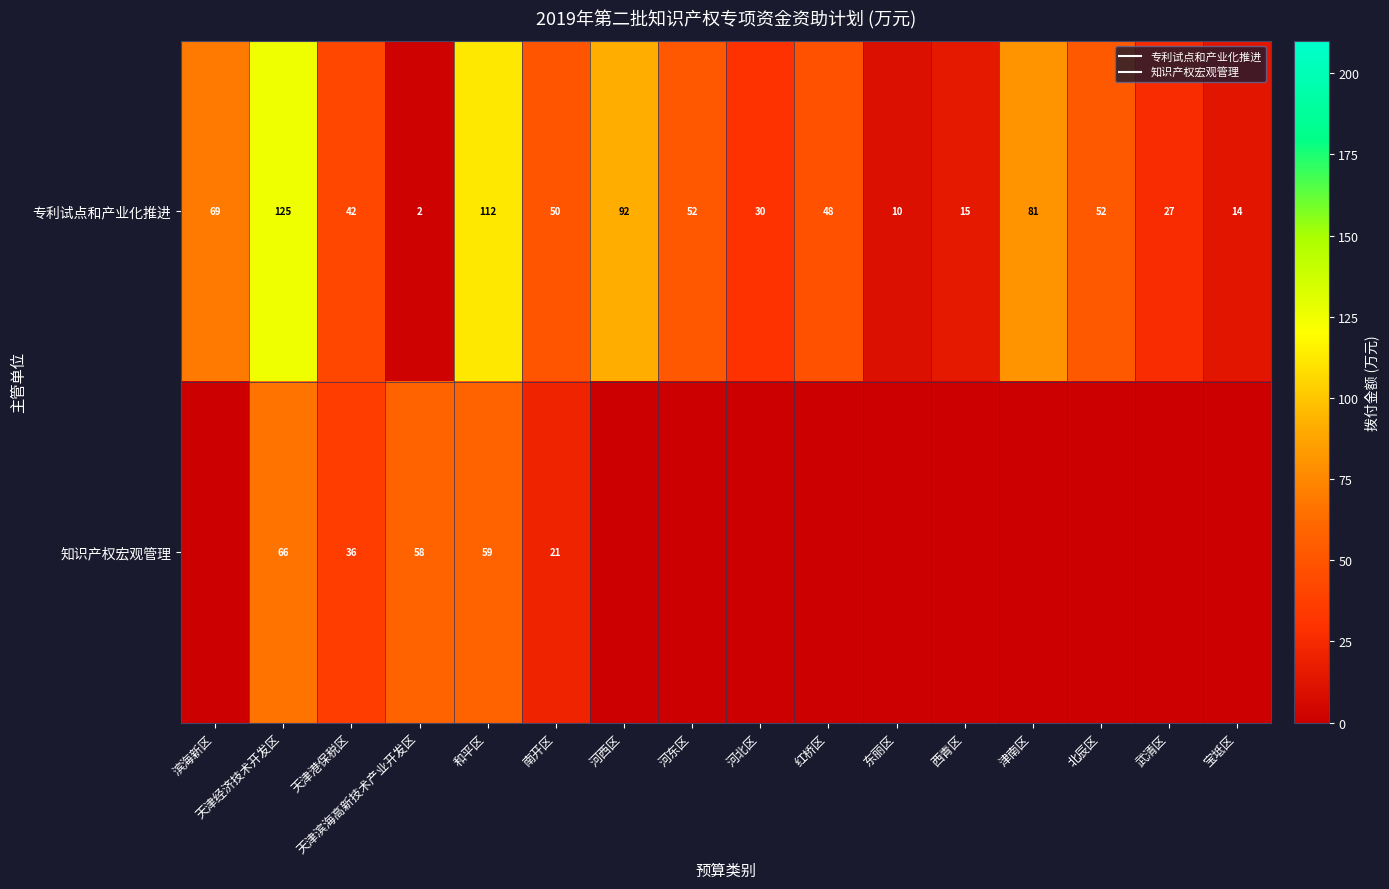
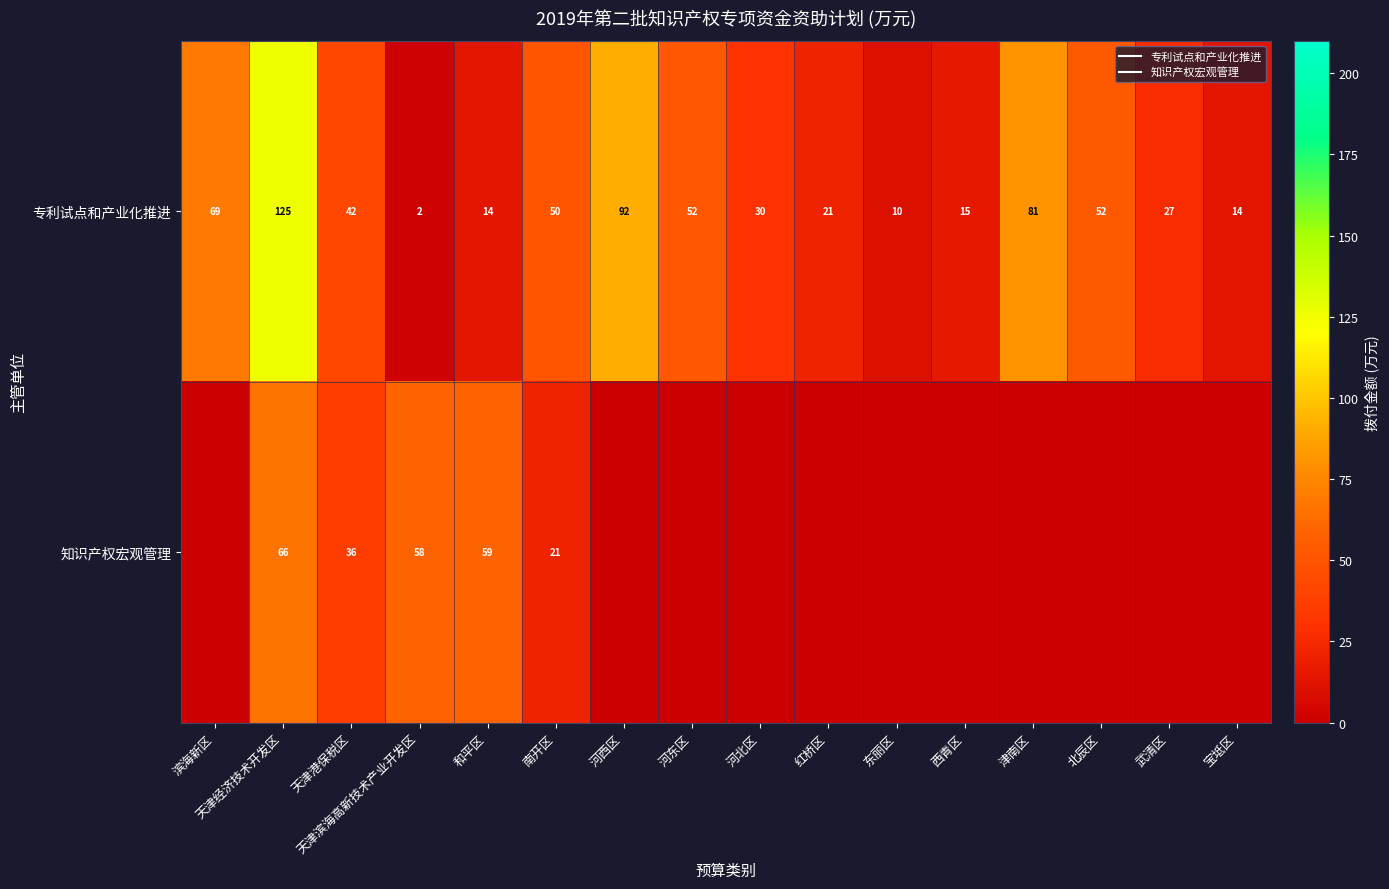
  {
    "专利试点和产业化推进": {
      "滨海新区": 69,
      "天津经济技术开发区": 125,
      "天津港保税区": 42,
      "天津滨海高新技术产业开发区": 2,
-     "和平区": 112,
+     "和平区": 14,
      "南开区": 50,
      "河西区": 92,
      "河东区": 52,
      "河北区": 30,
-     "红桥区": 48,
+     "红桥区": 21,
      "东丽区": 10,
      "西青区": 15,
      "津南区": 81,
      "北辰区": 52,
      "武清区": 27,
      "宝坻区": 14
    },
    "知识产权宏观管理": {
      "天津经济技术开发区": 66,
      "天津港保税区": 36,
      "天津滨海高新技术产业开发区": 58,
      "和平区": 59,
      "南开区": 21
    }
  }
